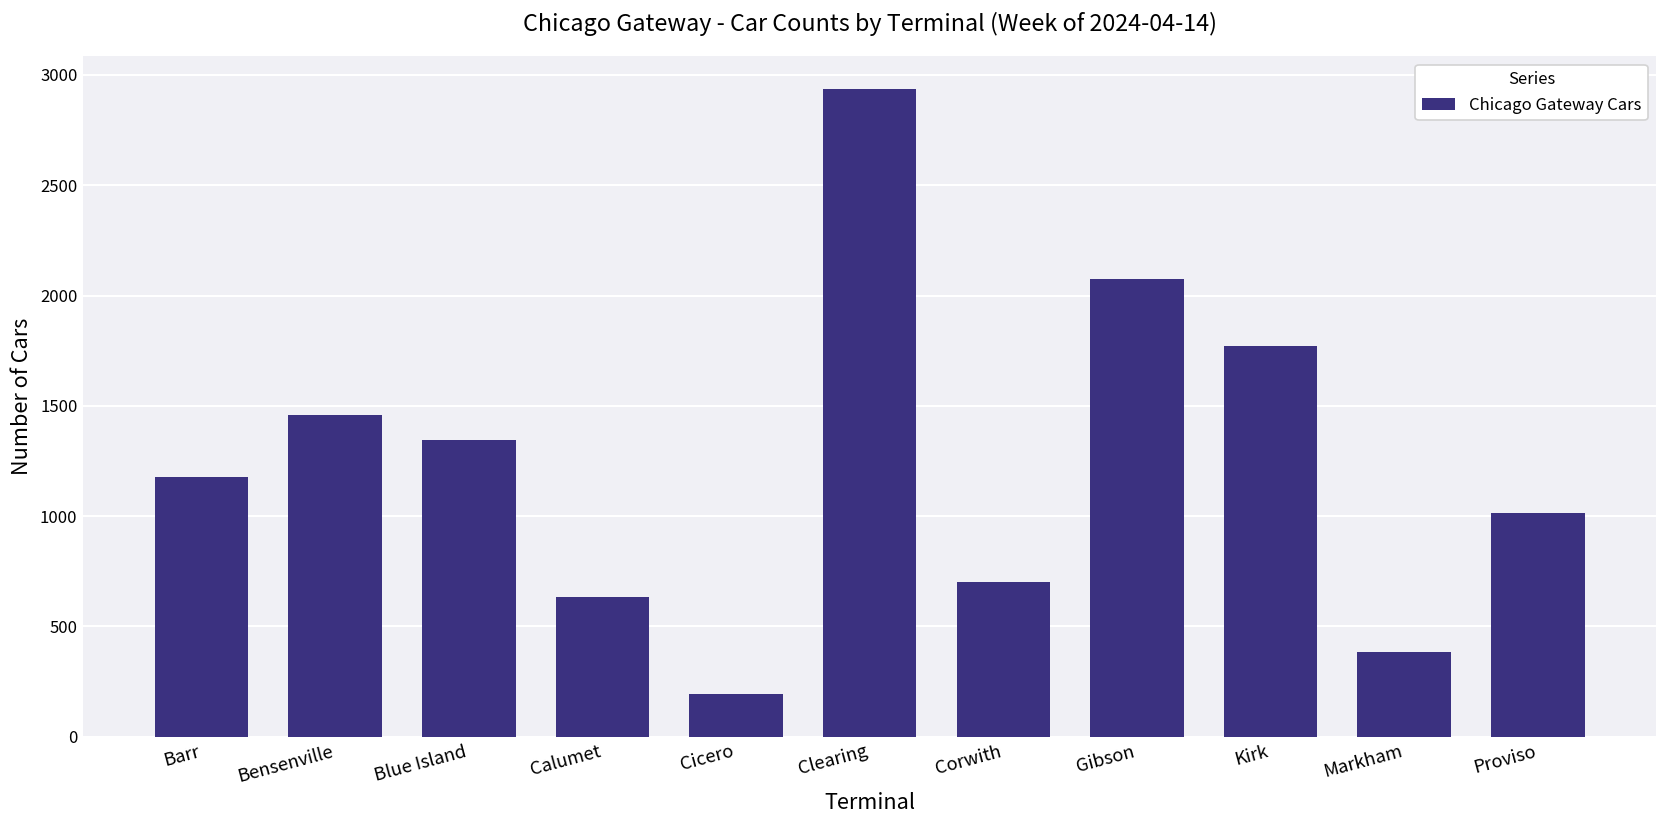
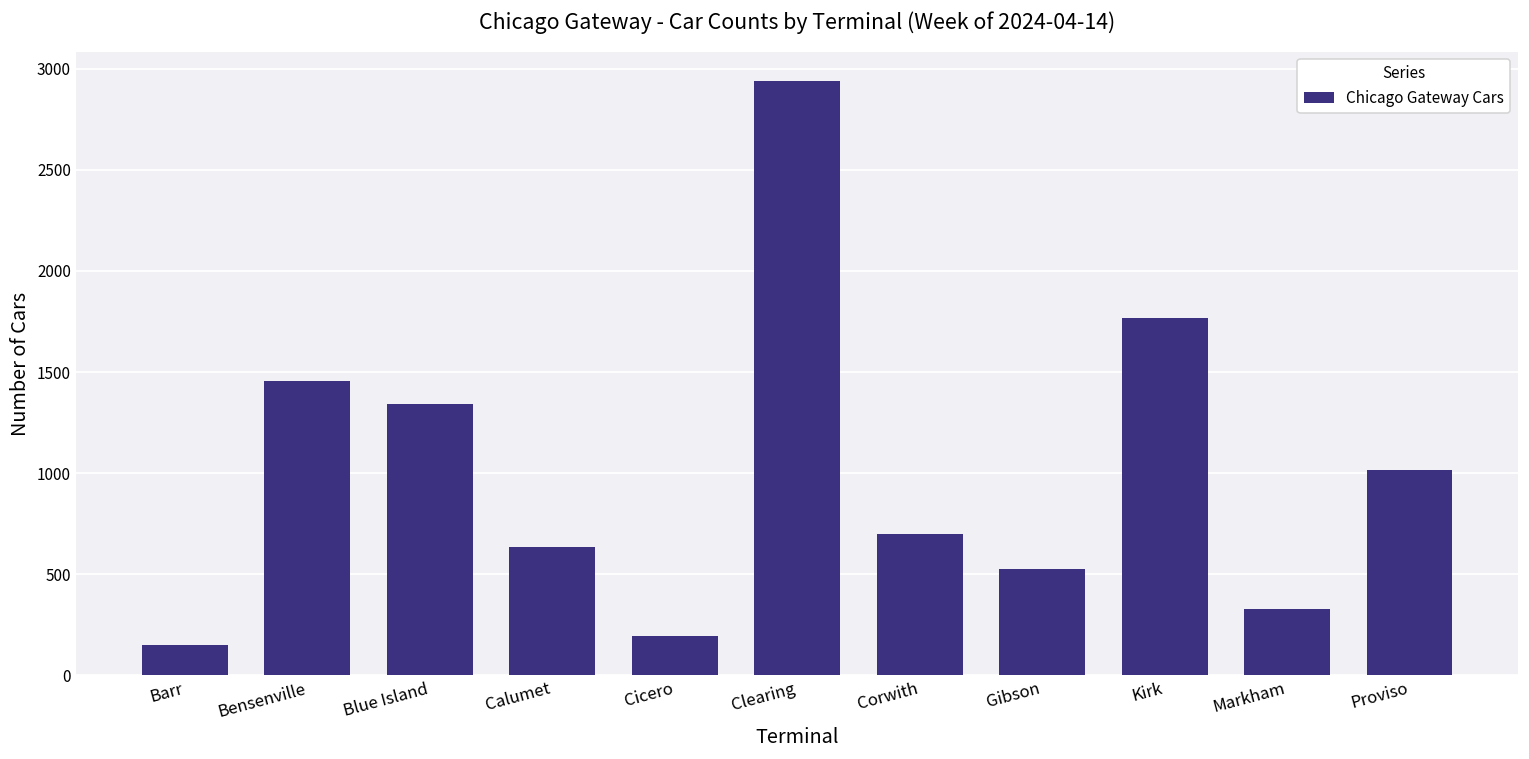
  {
-   "Barr": 1180,
+   "Barr": 150,
    "Bensenville": 1460,
    "Blue Island": 1340,
    "Calumet": 630,
    "Cicero": 200,
    "Clearing": 2940,
    "Corwith": 700,
-   "Gibson": 2080,
+   "Gibson": 530,
    "Kirk": 1770,
-   "Markham": 380,
+   "Markham": 330,
    "Proviso": 1020
  }
